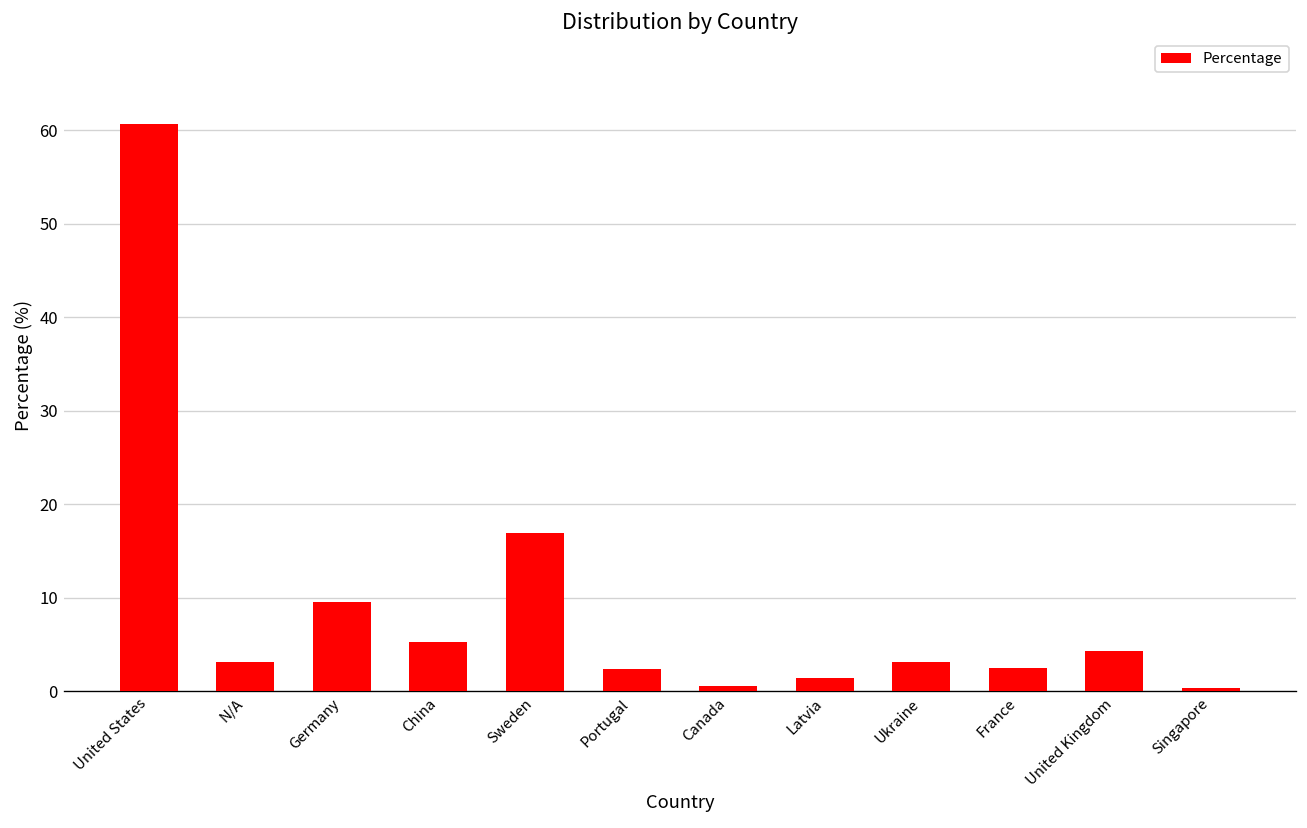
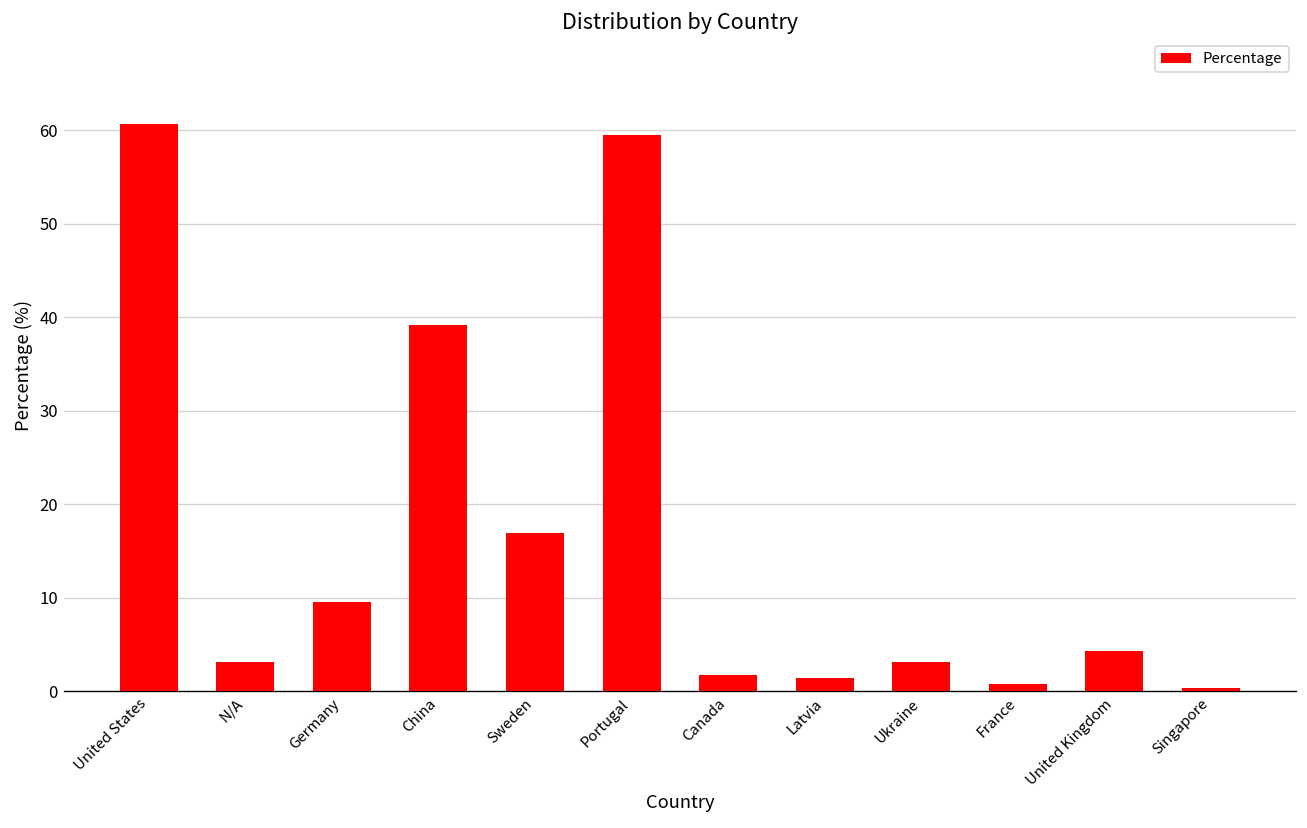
  {
    "United States": 61,
    "N/A": 3,
    "Germany": 10,
-   "China": 5,
+   "China": 39,
    "Sweden": 17,
-   "Portugal": 2,
-   "Canada": 1,
+   "Portugal": 59,
+   "Canada": 2,
    "Latvia": 1,
    "Ukraine": 3,
-   "France": 2,
+   "France": 1,
    "United Kingdom": 4
  }
